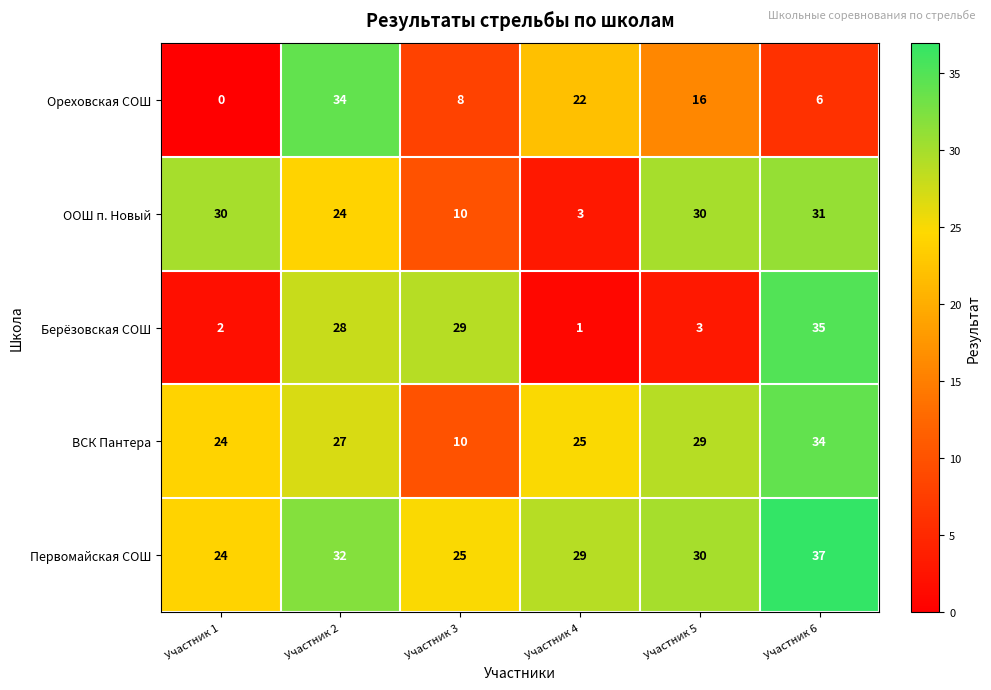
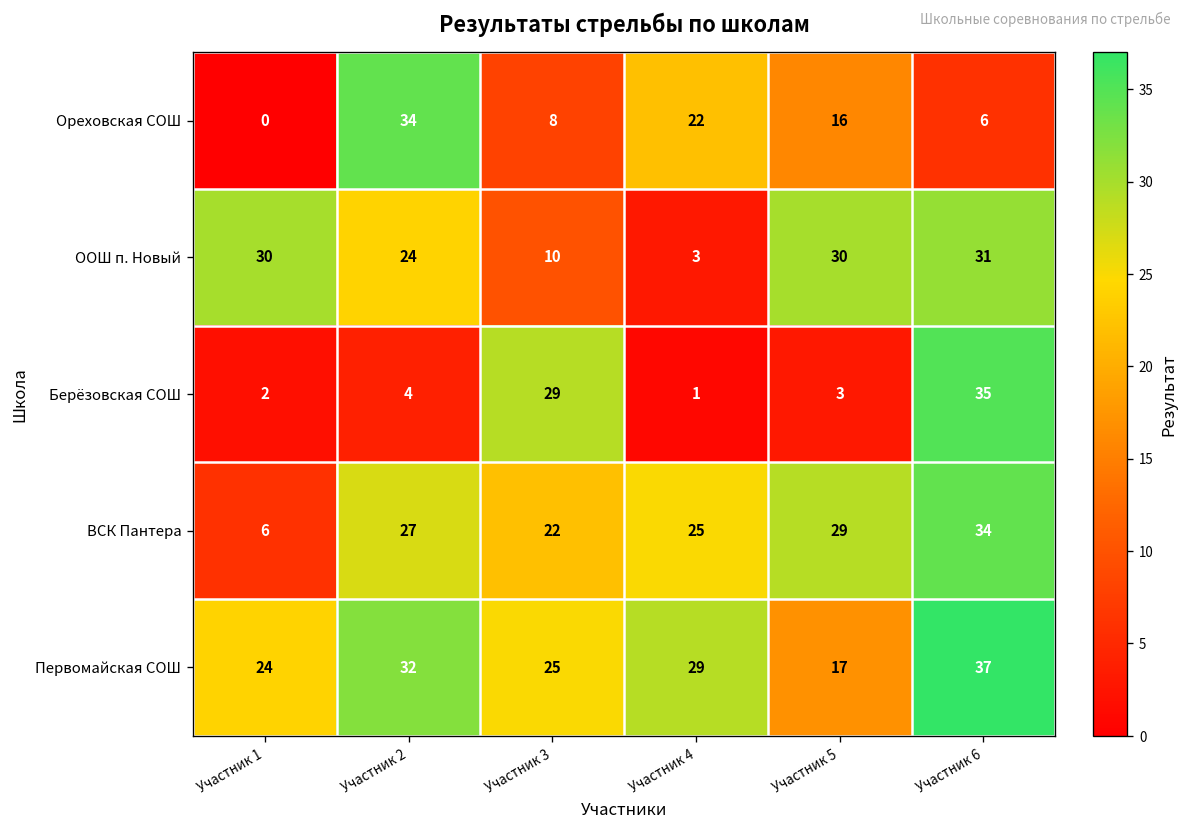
  {
    "Ореховская СОШ": {
      "Участник 1": 0,
      "Участник 2": 34,
      "Участник 3": 8,
      "Участник 4": 22,
      "Участник 5": 16,
      "Участник 6": 6
    },
    "ООШ п. Новый": {
      "Участник 1": 30,
      "Участник 2": 24,
      "Участник 3": 10,
      "Участник 4": 3,
      "Участник 5": 30,
      "Участник 6": 31
    },
    "Берёзовская СОШ": {
      "Участник 1": 2,
-     "Участник 2": 28,
+     "Участник 2": 4,
      "Участник 3": 29,
      "Участник 4": 1,
      "Участник 5": 3,
      "Участник 6": 35
    },
    "ВСК Пантера": {
-     "Участник 1": 24,
+     "Участник 1": 6,
      "Участник 2": 27,
-     "Участник 3": 10,
+     "Участник 3": 22,
      "Участник 4": 25,
      "Участник 5": 29,
      "Участник 6": 34
    },
    "Первомайская СОШ": {
      "Участник 1": 24,
      "Участник 2": 32,
      "Участник 3": 25,
      "Участник 4": 29,
-     "Участник 5": 30,
+     "Участник 5": 17,
      "Участник 6": 37
    }
  }
